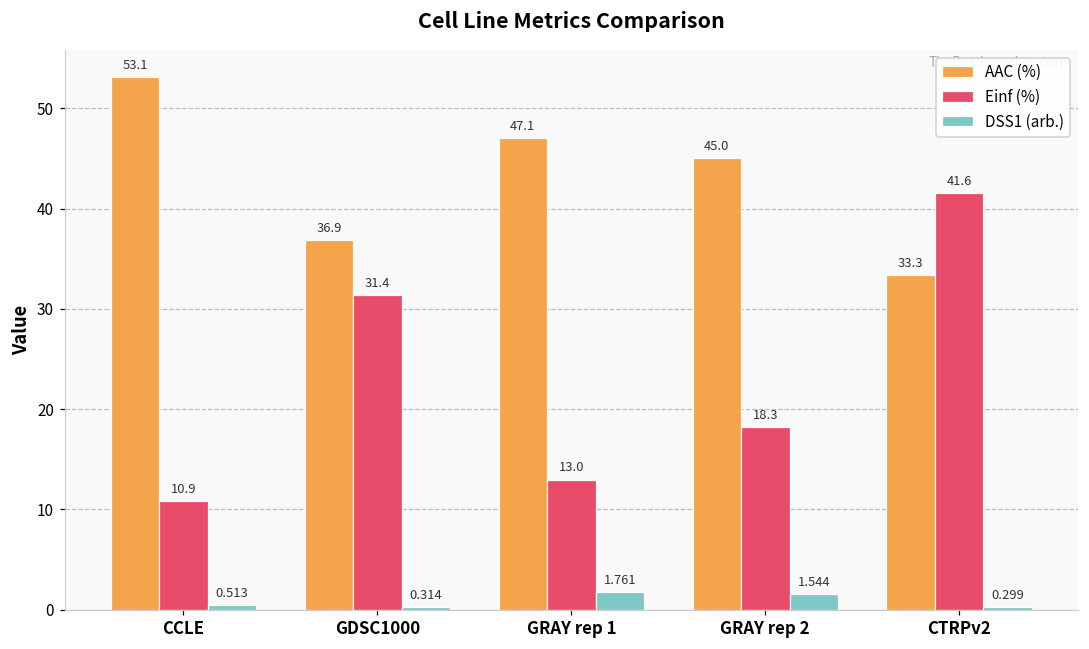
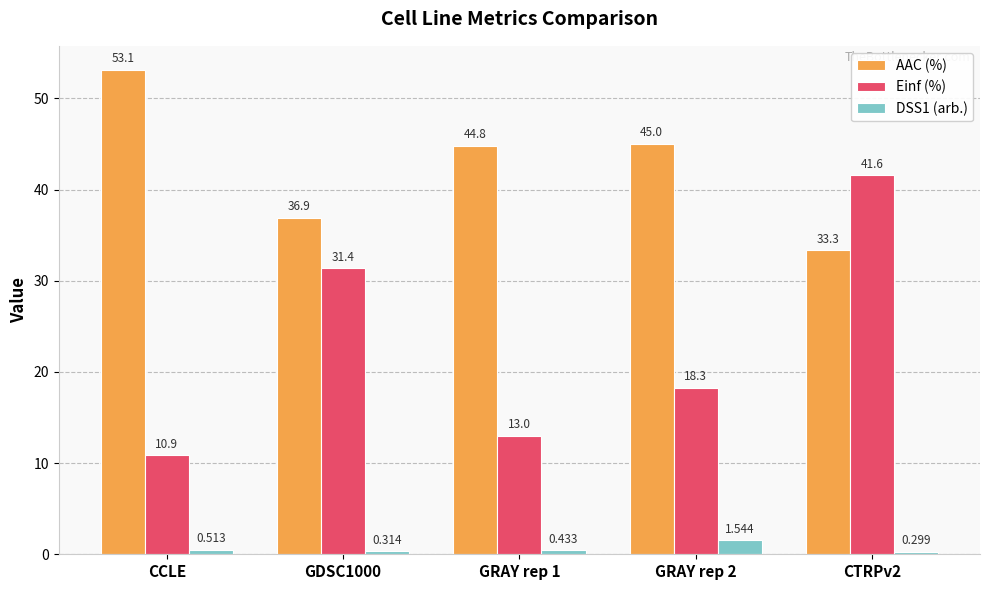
  {
    "AAC (%)": {
      "CCLE": 53.1,
      "GDSC1000": 36.9,
-     "GRAY rep 1": 47.1,
+     "GRAY rep 1": 44.8,
      "GRAY rep 2": 45.0,
      "CTRPv2": 33.3
    },
    "Einf (%)": {
      "CCLE": 10.9,
      "GDSC1000": 31.4,
      "GRAY rep 1": 13.0,
      "GRAY rep 2": 18.3,
      "CTRPv2": 41.6
    },
    "DSS1 (arb.)": {
      "CCLE": 0.513,
      "GDSC1000": 0.314,
-     "GRAY rep 1": 1.761,
+     "GRAY rep 1": 0.433,
      "GRAY rep 2": 1.544,
      "CTRPv2": 0.299
    }
  }
